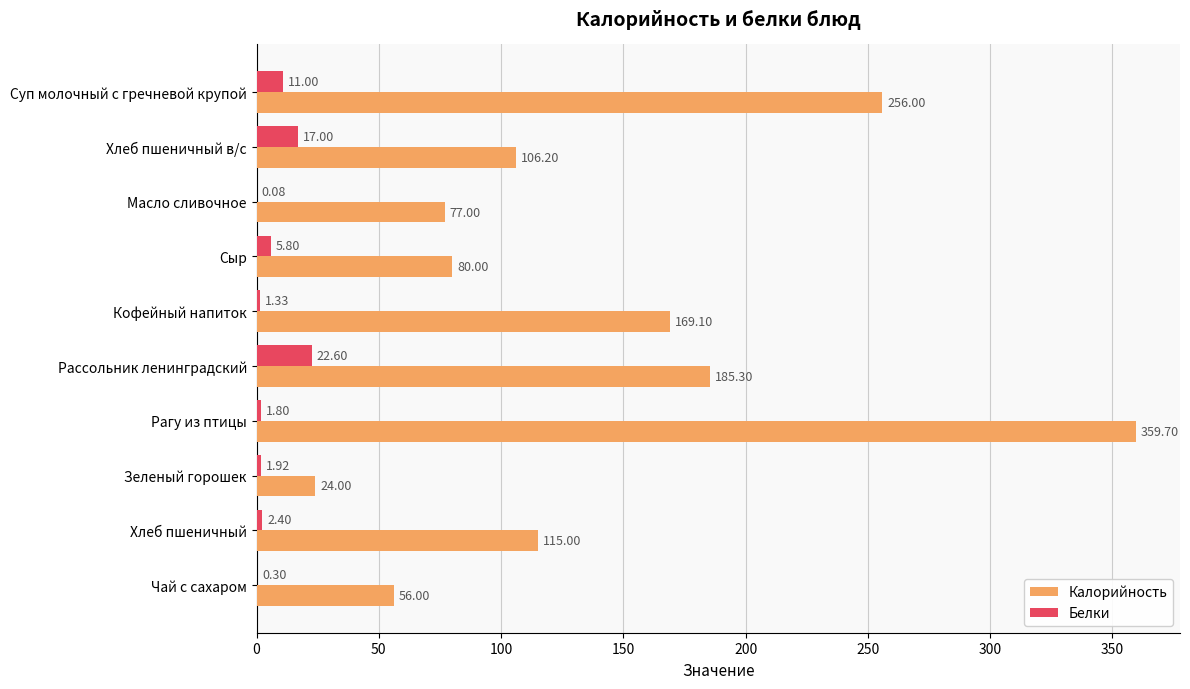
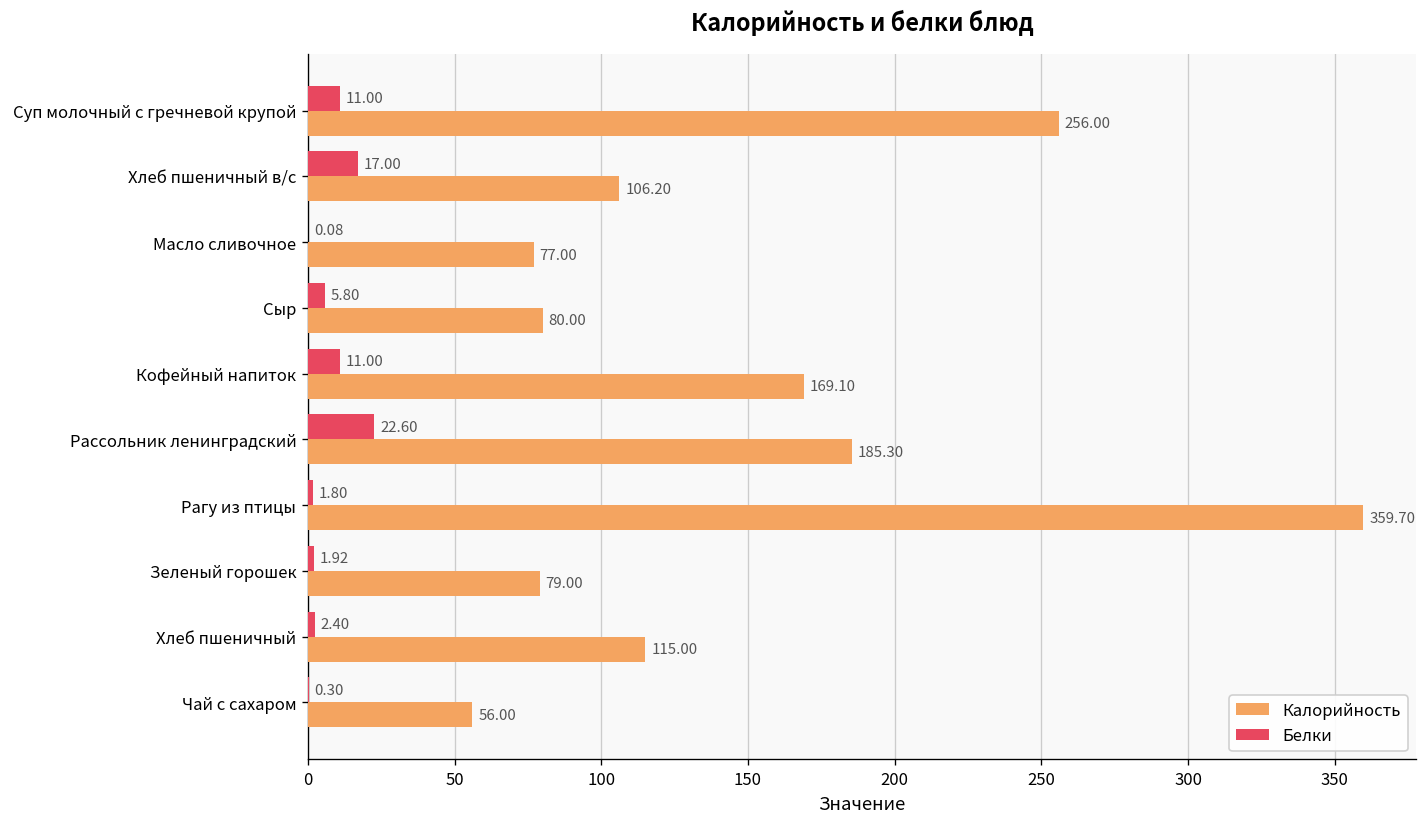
  {
    "Калорийность": {
      "Суп молочный с гречневой крупой": 256.00,
      "Хлеб пшеничный в/с": 106.20,
      "Масло сливочное": 77.00,
      "Сыр": 80.00,
      "Кофейный напиток": 169.10,
      "Рассольник ленинградский": 185.30,
      "Рагу из птицы": 359.70,
-     "Зеленый горошек": 24.00,
+     "Зеленый горошек": 79.00,
      "Хлеб пшеничный": 115.00,
      "Чай с сахаром": 56.00
    },
    "Белки": {
      "Суп молочный с гречневой крупой": 11.00,
      "Хлеб пшеничный в/с": 17.00,
      "Масло сливочное": 0.08,
      "Сыр": 5.80,
-     "Кофейный напиток": 1.33,
+     "Кофейный напиток": 11.00,
      "Рассольник ленинградский": 22.60,
      "Рагу из птицы": 1.80,
      "Зеленый горошек": 1.92,
      "Хлеб пшеничный": 2.40,
      "Чай с сахаром": 0.30
    }
  }
